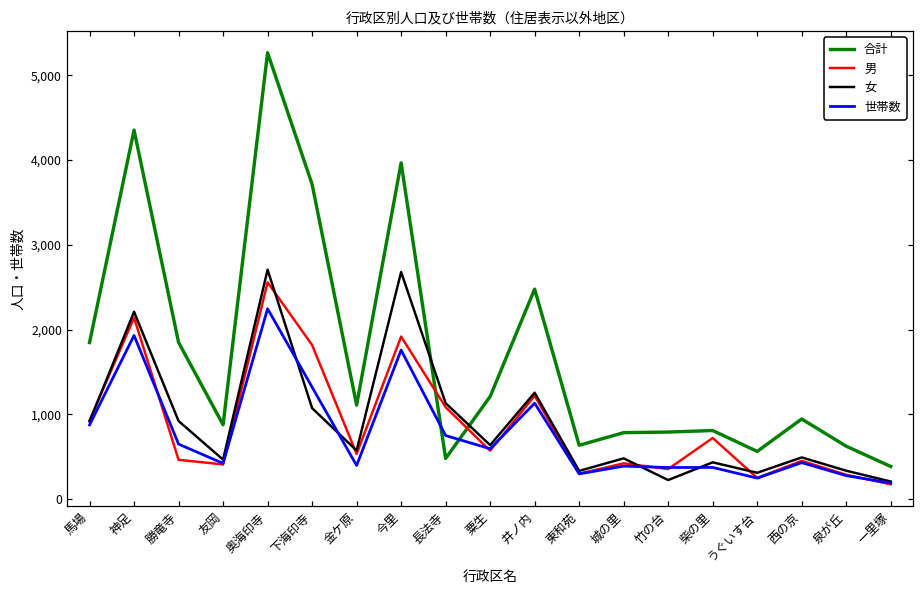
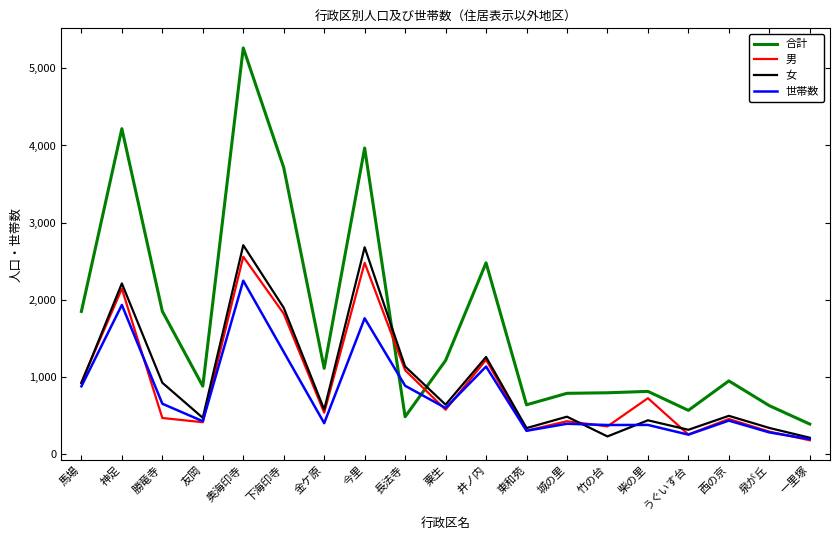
  {
    "合計": {
      "馬場": "1,800",
-     "神足": "4,400",
+     "神足": "4,200",
      "勝竜寺": "1,900",
      "友岡": "900",
      "奥海印寺": "5,300",
      "下海印寺": "3,700",
      "金ケ原": "1,100",
      "今里": "4,000",
      "長法寺": "500",
      "粟生": "1,200",
      "井ノ内": "2,500",
      "東和苑": "600",
      "城の里": "800",
      "竹の台": "800",
      "柴の里": "800",
      "うぐいす台": "600",
      "西の京": "900",
      "泉が丘": "600",
      "一里塚": "400"
    },
    "男": {
      "神足": "2,100",
      "勝竜寺": "500",
      "奥海印寺": "2,600",
      "下海印寺": "1,800",
      "金ケ原": "500",
-     "今里": "1,900",
+     "今里": "2,500",
      "長法寺": "1,100",
      "井ノ内": "1,200",
      "城の里": "400",
      "柴の里": "700"
    },
    "女": {
      "神足": "2,200",
      "勝竜寺": "900",
      "友岡": "500",
      "奥海印寺": "2,700",
-     "下海印寺": "1,100",
+     "下海印寺": "1,900",
      "金ケ原": "600",
      "今里": "2,700",
      "長法寺": "1,100",
      "粟生": "600",
      "井ノ内": "1,300",
      "城の里": "500",
      "竹の台": "200",
      "柴の里": "400",
      "うぐいす台": "300",
      "西の京": "500",
      "泉が丘": "300"
    },
    "世帯数": {
      "馬場": "900",
      "神足": "1,900",
      "勝竜寺": "700",
      "奥海印寺": "2,200",
      "下海印寺": "1,300",
      "金ケ原": "400",
      "今里": "1,800",
-     "長法寺": "800",
+     "長法寺": "900",
      "井ノ内": "1,100",
      "城の里": "400",
      "柴の里": "400"
    }
  }
